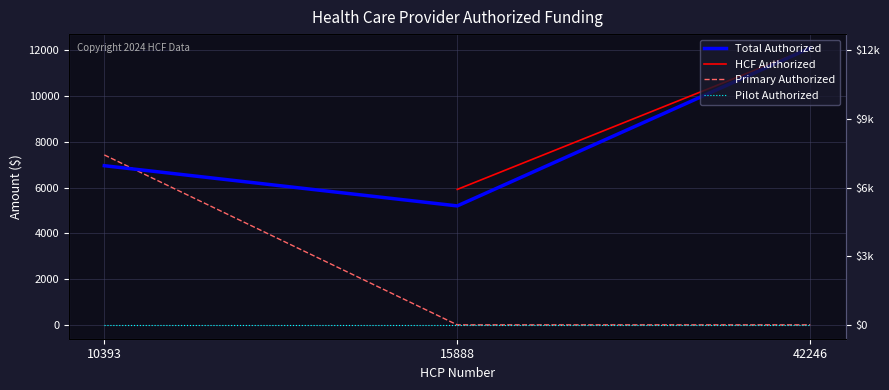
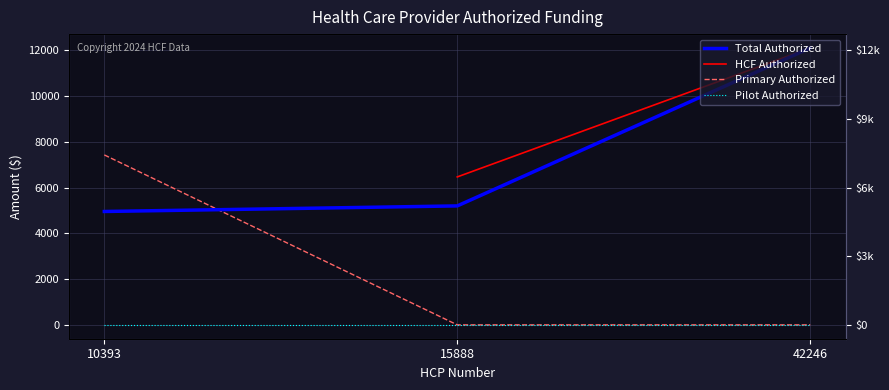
  {
    "Total Authorized": {
-     "10393": 7000,
+     "10393": 5000,
      "15888": 5200
    },
    "HCF Authorized": {
-     "15888": 5900
+     "15888": 6500
    },
    "Primary Authorized": {
      "10393": 7400
    },
    "Pilot Authorized": {
      "10393": 0
    }
  }
